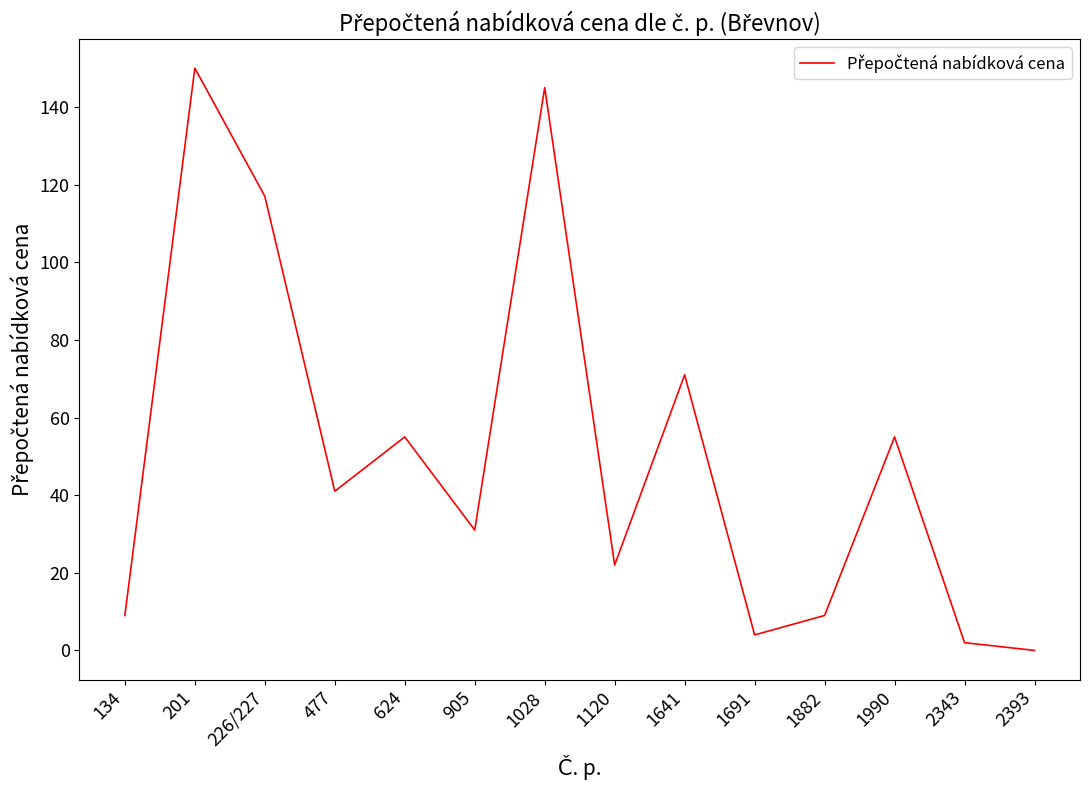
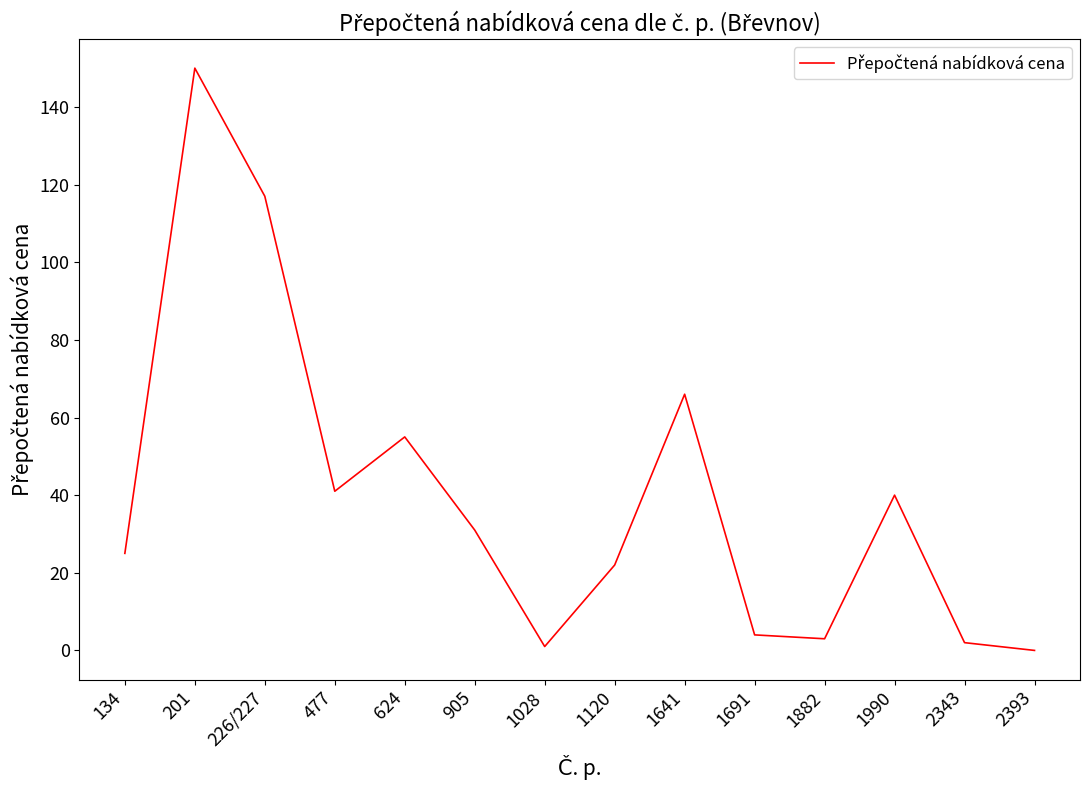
  {
-   "134": 9,
+   "134": 25,
    "201": 150,
    "226/227": 117,
    "477": 41,
    "624": 55,
    "905": 31,
-   "1028": 145,
+   "1028": 1,
    "1120": 22,
-   "1641": 71,
+   "1641": 66,
    "1691": 4,
-   "1882": 9,
-   "1990": 55,
+   "1882": 3,
+   "1990": 40,
    "2343": 2,
    "2393": 0
  }
